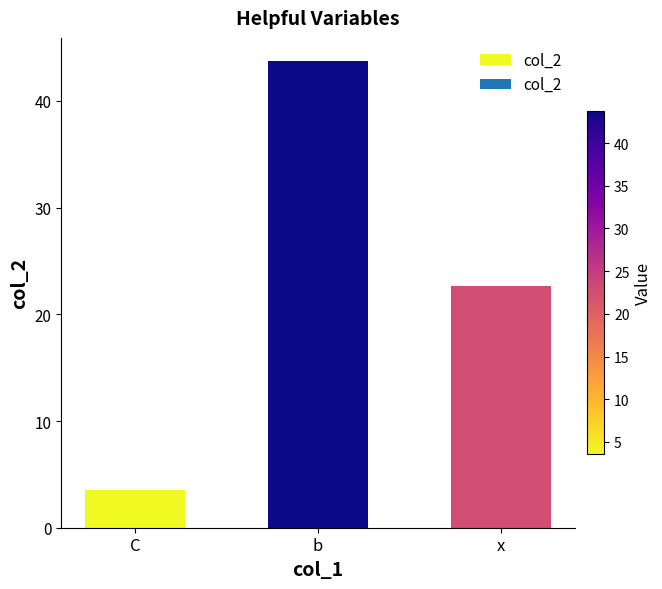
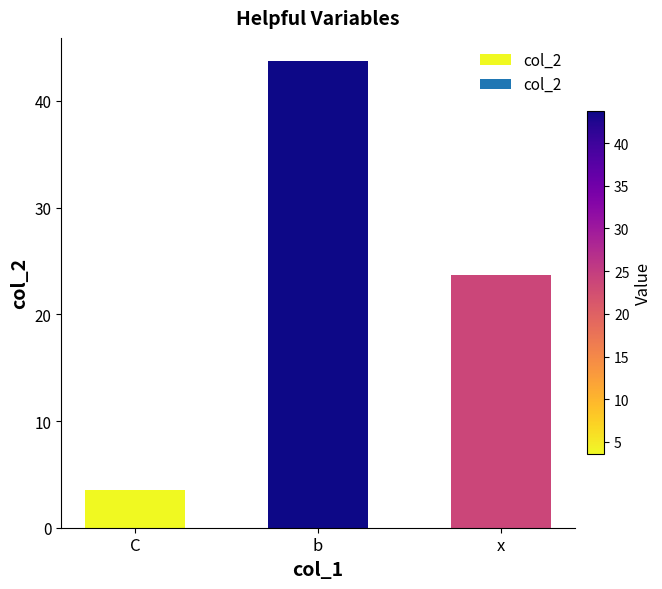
  {
    "C": 3.6,
    "b": 43.7,
-   "x": 22.7
+   "x": 23.7
  }
